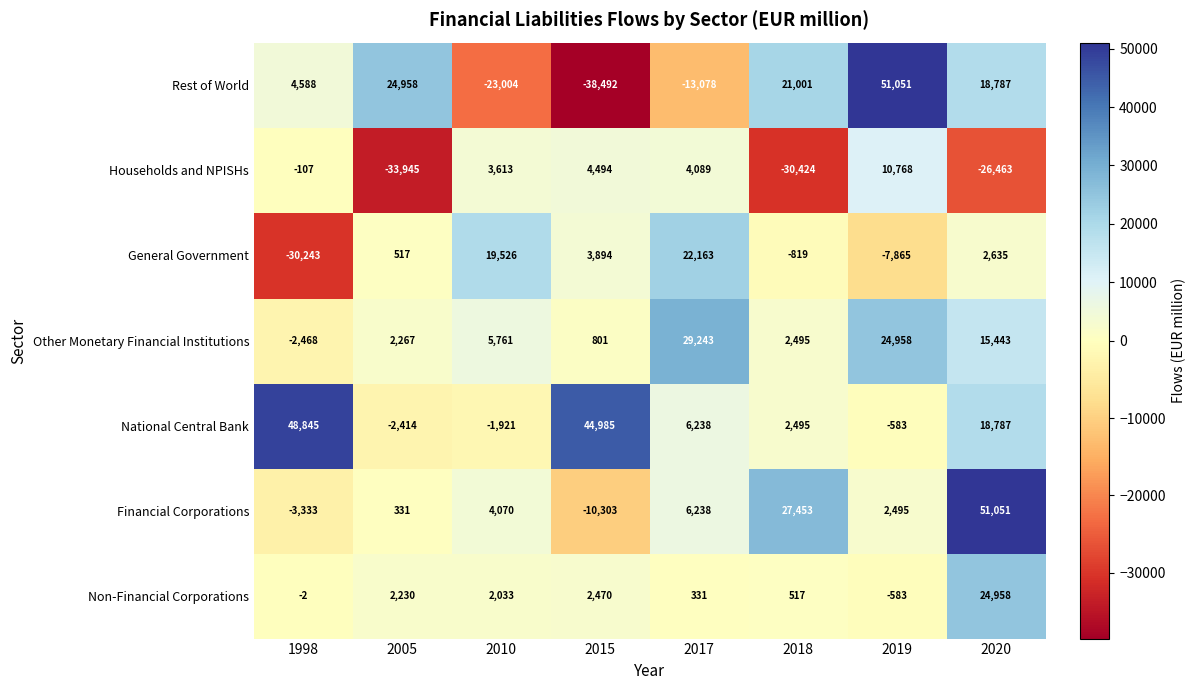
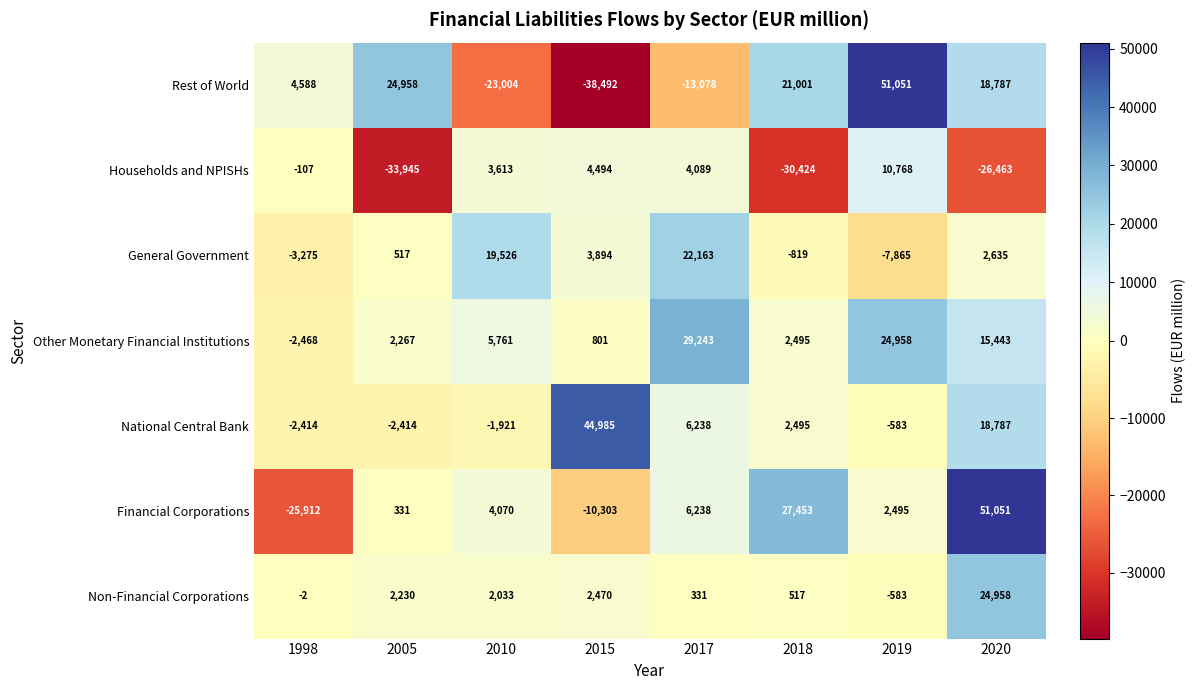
  {
    "Rest of World": {
      "1998": "4,588",
      "2005": "24,958",
      "2010": "-23,004",
      "2015": "-38,492",
      "2017": "-13,078",
      "2018": "21,001",
      "2019": "51,051",
      "2020": "18,787"
    },
    "Households and NPISHs": {
      "1998": "-107",
      "2005": "-33,945",
      "2010": "3,613",
      "2015": "4,494",
      "2017": "4,089",
      "2018": "-30,424",
      "2019": "10,768",
      "2020": "-26,463"
    },
    "General Government": {
-     "1998": "-30,243",
+     "1998": "-3,275",
      "2005": "517",
      "2010": "19,526",
      "2015": "3,894",
      "2017": "22,163",
      "2018": "-819",
      "2019": "-7,865",
      "2020": "2,635"
    },
    "Other Monetary Financial Institutions": {
      "1998": "-2,468",
      "2005": "2,267",
      "2010": "5,761",
      "2015": "801",
      "2017": "29,243",
      "2018": "2,495",
      "2019": "24,958",
      "2020": "15,443"
    },
    "National Central Bank": {
-     "1998": "48,845",
+     "1998": "-2,414",
      "2005": "-2,414",
      "2010": "-1,921",
      "2015": "44,985",
      "2017": "6,238",
      "2018": "2,495",
      "2019": "-583",
      "2020": "18,787"
    },
    "Financial Corporations": {
-     "1998": "-3,333",
+     "1998": "-25,912",
      "2005": "331",
      "2010": "4,070",
      "2015": "-10,303",
      "2017": "6,238",
      "2018": "27,453",
      "2019": "2,495",
      "2020": "51,051"
    },
    "Non-Financial Corporations": {
      "1998": "-2",
      "2005": "2,230",
      "2010": "2,033",
      "2015": "2,470",
      "2017": "331",
      "2018": "517",
      "2019": "-583",
      "2020": "24,958"
    }
  }
